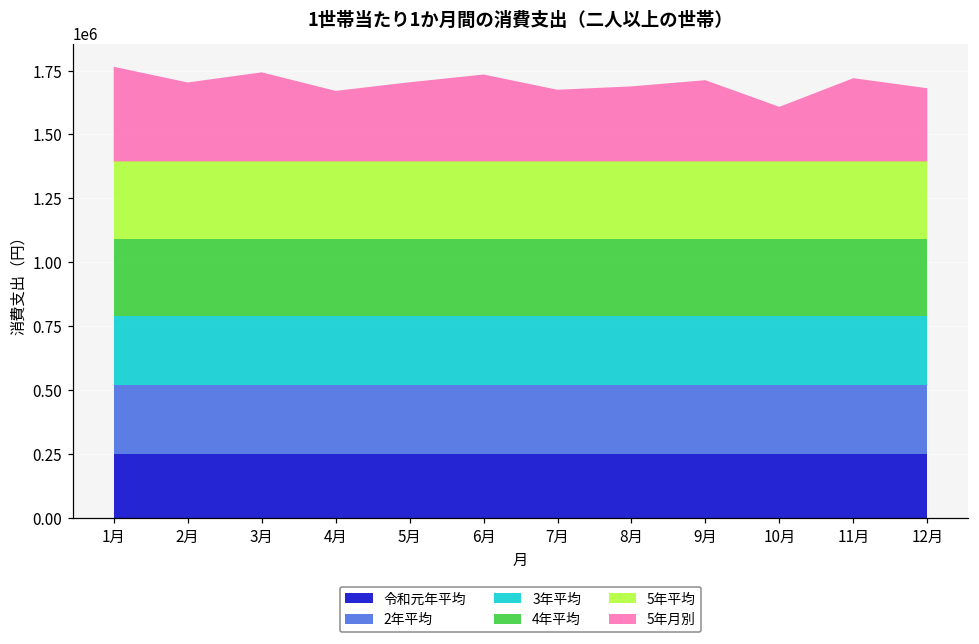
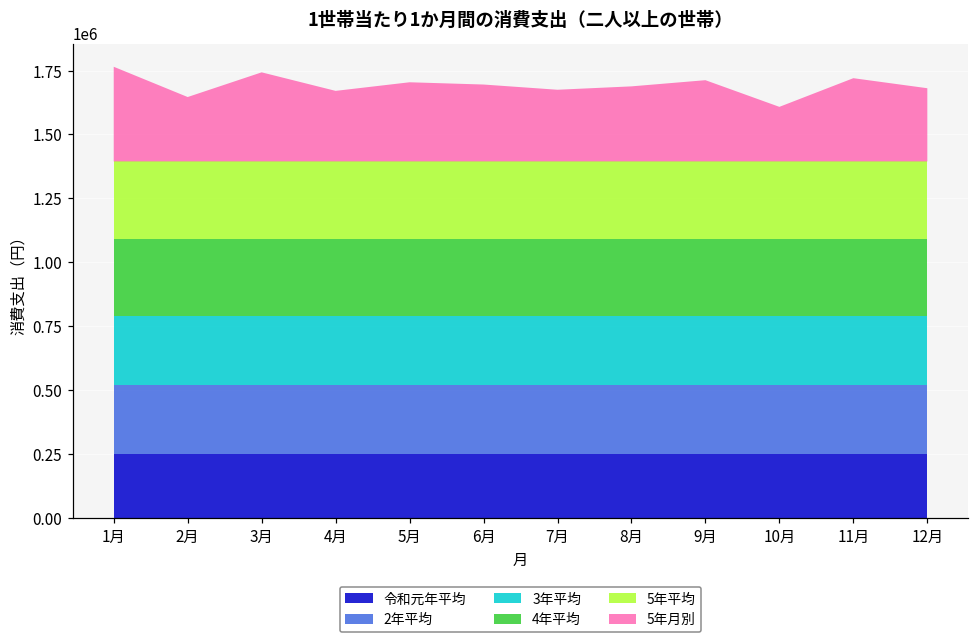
  {
    "令和元年平均": {
      "1月": 250000,
      "2月": 250000,
      "3月": 250000,
      "4月": 250000,
      "5月": 250000,
      "6月": 250000,
      "7月": 250000,
      "8月": 250000,
      "9月": 250000,
      "10月": 250000,
      "11月": 250000,
      "12月": 250000
    },
    "2年平均": {
      "1月": 270000,
      "2月": 270000,
      "3月": 270000,
      "4月": 270000,
      "5月": 270000,
      "6月": 270000,
      "7月": 270000,
      "8月": 270000,
      "9月": 270000,
      "10月": 270000,
      "11月": 270000,
      "12月": 270000
    },
    "3年平均": {
      "1月": 270000,
      "2月": 270000,
      "3月": 270000,
      "4月": 270000,
      "5月": 270000,
      "6月": 270000,
      "7月": 270000,
      "8月": 270000,
      "9月": 270000,
      "10月": 270000,
      "11月": 270000,
      "12月": 270000
    },
    "4年平均": {
      "1月": 300000,
      "2月": 300000,
      "3月": 300000,
      "4月": 300000,
      "5月": 300000,
      "6月": 300000,
      "7月": 300000,
      "8月": 300000,
      "9月": 300000,
      "10月": 300000,
      "11月": 300000,
      "12月": 300000
    },
    "5年平均": {
      "1月": 300000,
      "2月": 300000,
      "3月": 300000,
      "4月": 300000,
      "5月": 300000,
      "6月": 300000,
      "7月": 300000,
      "8月": 300000,
      "9月": 300000,
      "10月": 300000,
      "11月": 300000,
      "12月": 300000
    },
    "5年月別": {
      "1月": 370000,
-     "2月": 310000,
+     "2月": 250000,
      "3月": 350000,
      "4月": 280000,
      "5月": 310000,
-     "6月": 340000,
+     "6月": 300000,
      "7月": 280000,
      "8月": 290000,
      "9月": 320000,
      "10月": 210000,
      "11月": 330000,
      "12月": 290000
    }
  }
